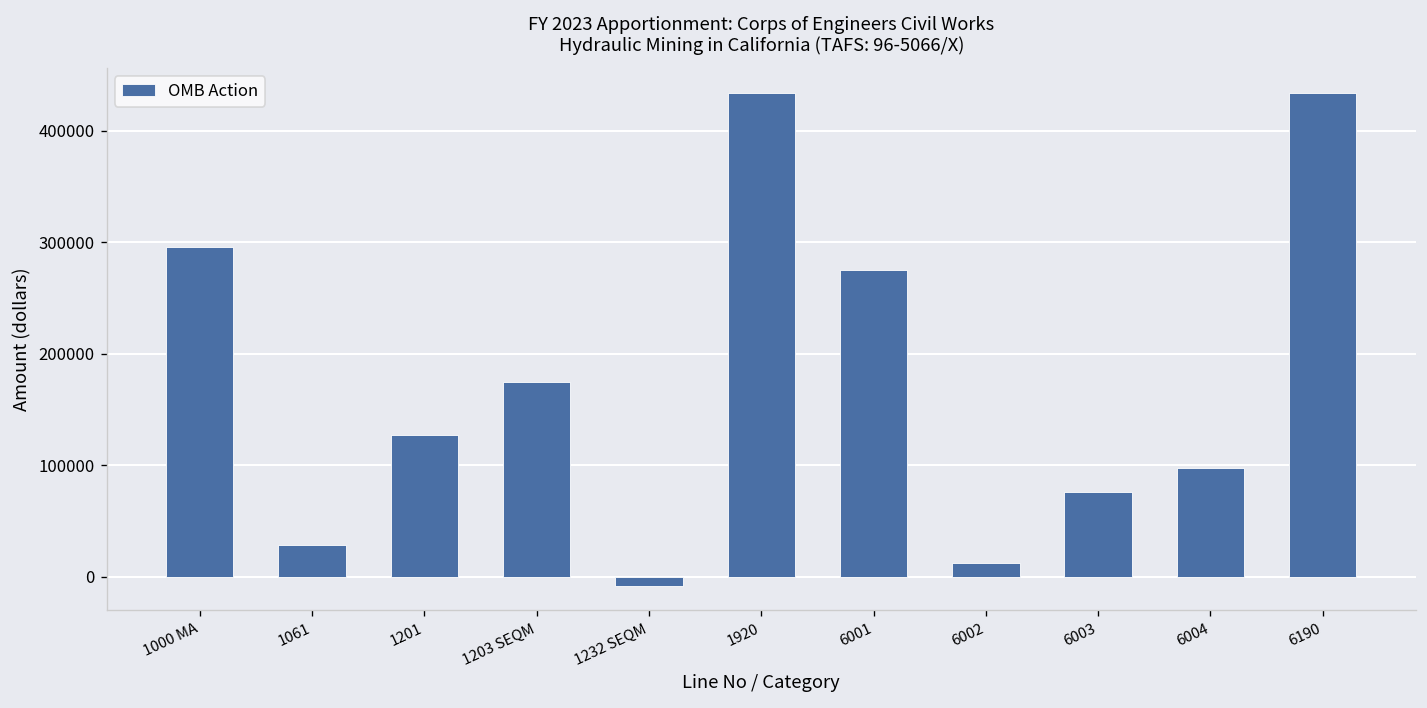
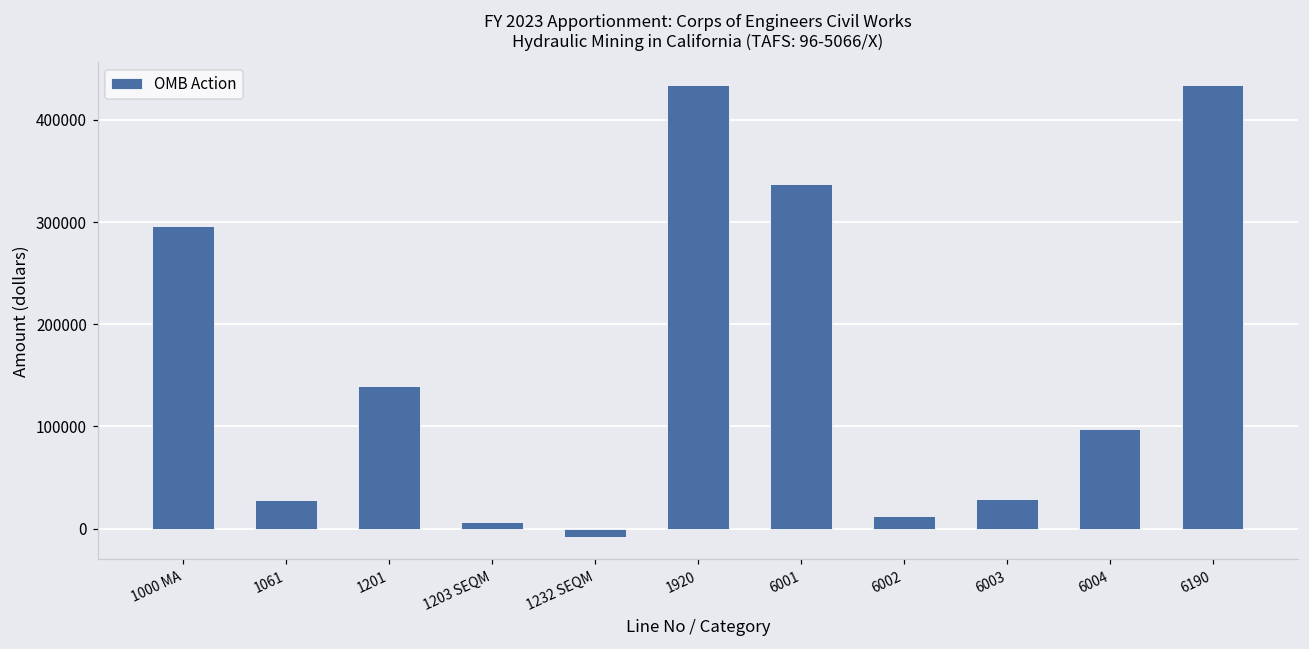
  {
    "1000 MA": 300000,
    "1061": 30000,
-   "1201": 130000,
-   "1203 SEQM": 170000,
+   "1201": 140000,
+   "1203 SEQM": 10000,
    "1232 SEQM": -10000,
    "1920": 430000,
-   "6001": 280000,
+   "6001": 340000,
    "6002": 10000,
-   "6003": 80000,
+   "6003": 30000,
    "6004": 100000,
    "6190": 430000
  }
